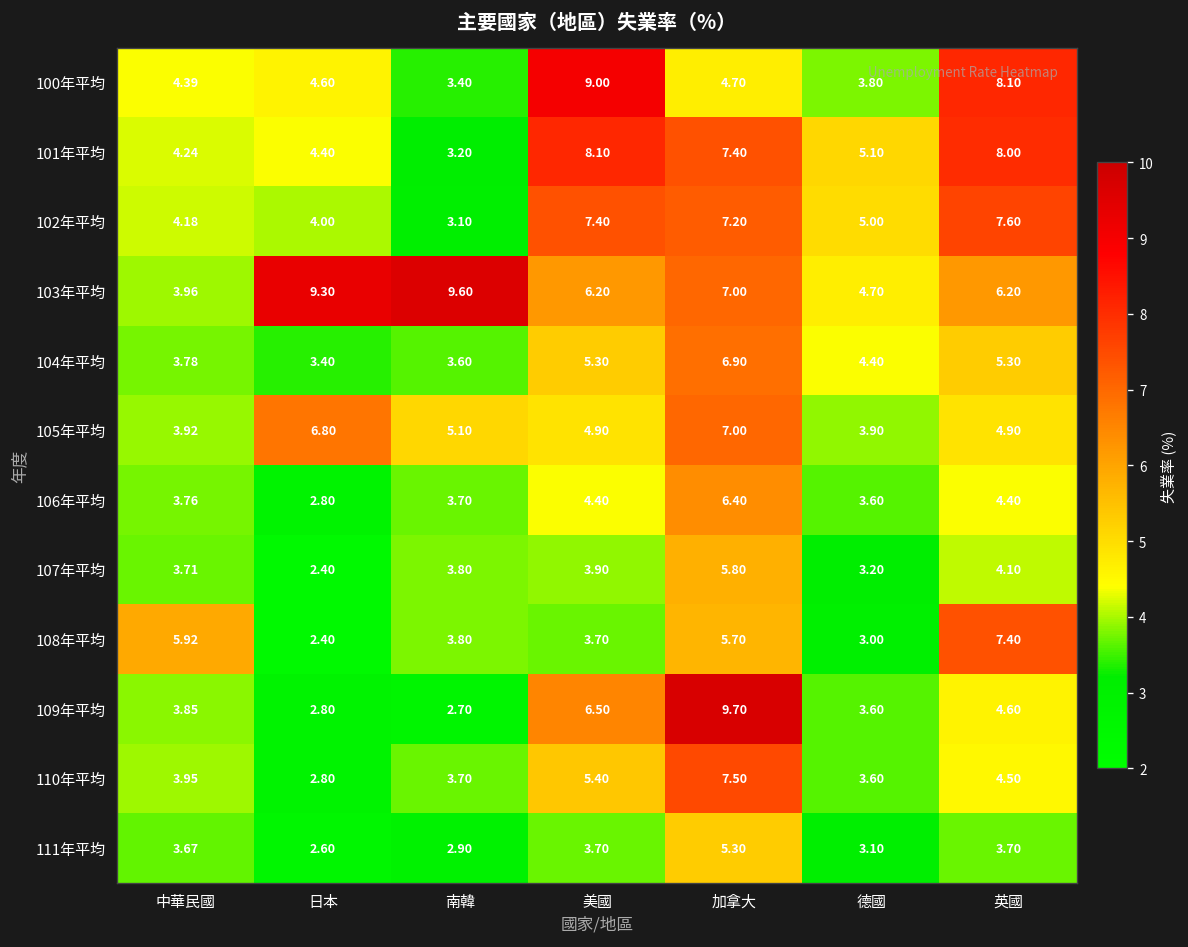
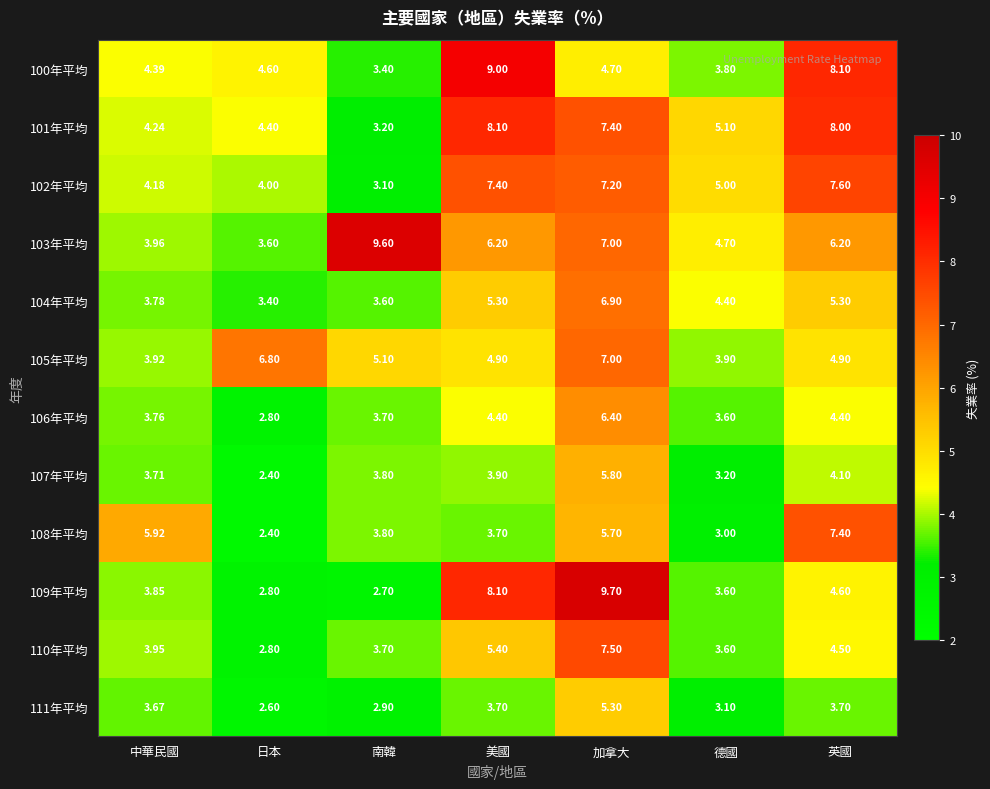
  {
    "100年平均": {
      "中華民國": 4.39,
      "日本": 4.60,
      "南韓": 3.40,
      "美國": 9.00,
      "加拿大": 4.70,
      "德國": 3.80
    },
    "101年平均": {
      "中華民國": 4.24,
      "日本": 4.40,
      "南韓": 3.20,
      "美國": 8.10,
      "加拿大": 7.40,
      "德國": 5.10,
      "英國": 8.00
    },
    "102年平均": {
      "中華民國": 4.18,
      "日本": 4.00,
      "南韓": 3.10,
      "美國": 7.40,
      "加拿大": 7.20,
      "德國": 5.00,
      "英國": 7.60
    },
    "103年平均": {
      "中華民國": 3.96,
-     "日本": 9.30,
+     "日本": 3.60,
      "南韓": 9.60,
      "美國": 6.20,
      "加拿大": 7.00,
      "德國": 4.70,
      "英國": 6.20
    },
    "104年平均": {
      "中華民國": 3.78,
      "日本": 3.40,
      "南韓": 3.60,
      "美國": 5.30,
      "加拿大": 6.90,
      "德國": 4.40,
      "英國": 5.30
    },
    "105年平均": {
      "中華民國": 3.92,
      "日本": 6.80,
      "南韓": 5.10,
      "美國": 4.90,
      "加拿大": 7.00,
      "德國": 3.90,
      "英國": 4.90
    },
    "106年平均": {
      "中華民國": 3.76,
      "日本": 2.80,
      "南韓": 3.70,
      "美國": 4.40,
      "加拿大": 6.40,
      "德國": 3.60,
      "英國": 4.40
    },
    "107年平均": {
      "中華民國": 3.71,
      "日本": 2.40,
      "南韓": 3.80,
      "美國": 3.90,
      "加拿大": 5.80,
      "德國": 3.20,
      "英國": 4.10
    },
    "108年平均": {
      "中華民國": 5.92,
      "日本": 2.40,
      "南韓": 3.80,
      "美國": 3.70,
      "加拿大": 5.70,
      "德國": 3.00,
      "英國": 7.40
    },
    "109年平均": {
      "中華民國": 3.85,
      "日本": 2.80,
      "南韓": 2.70,
-     "美國": 6.50,
+     "美國": 8.10,
      "加拿大": 9.70,
      "德國": 3.60,
      "英國": 4.60
    },
    "110年平均": {
      "中華民國": 3.95,
      "日本": 2.80,
      "南韓": 3.70,
      "美國": 5.40,
      "加拿大": 7.50,
      "德國": 3.60,
      "英國": 4.50
    },
    "111年平均": {
      "中華民國": 3.67,
      "日本": 2.60,
      "南韓": 2.90,
      "美國": 3.70,
      "加拿大": 5.30,
      "德國": 3.10,
      "英國": 3.70
    }
  }
